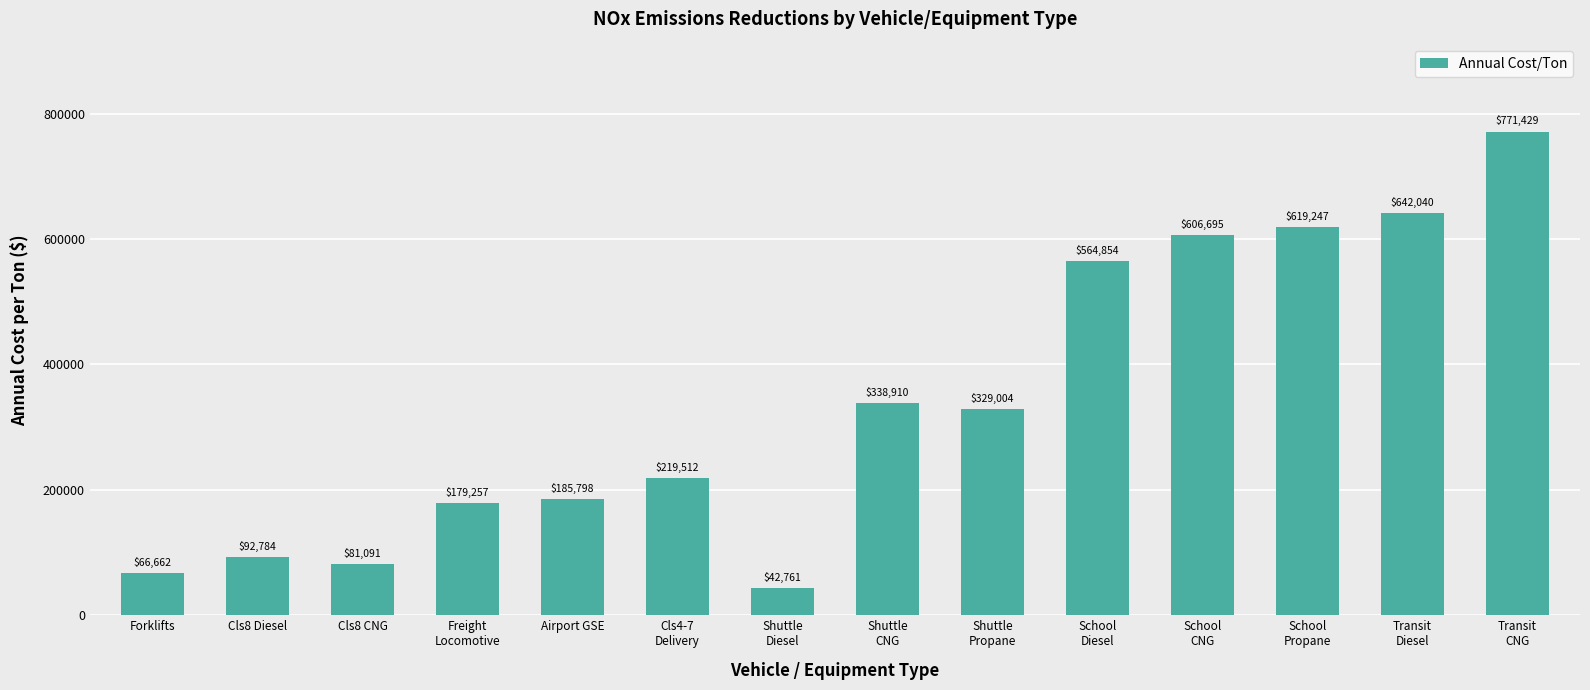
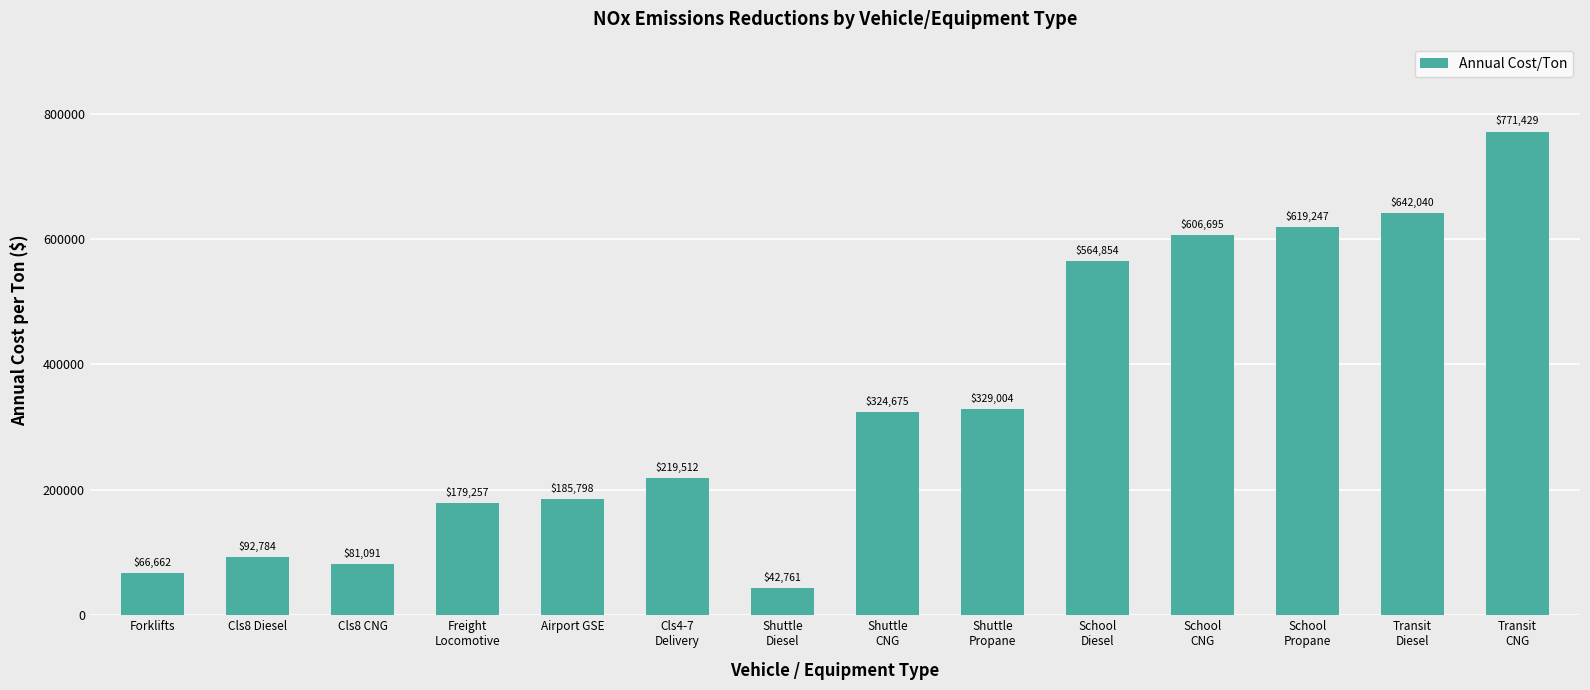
  {
    "Forklifts": "$66,662",
    "Cls8 Diesel": "$92,784",
    "Cls8 CNG": "$81,091",
    "Freight Locomotive": "$179,257",
    "Airport GSE": "$185,798",
    "Cls4-7 Delivery": "$219,512",
    "Shuttle Diesel": "$42,761",
-   "Shuttle CNG": "$338,910",
+   "Shuttle CNG": "$324,675",
    "Shuttle Propane": "$329,004",
    "School Diesel": "$564,854",
    "School CNG": "$606,695",
    "School Propane": "$619,247",
    "Transit Diesel": "$642,040",
    "Transit CNG": "$771,429"
  }
